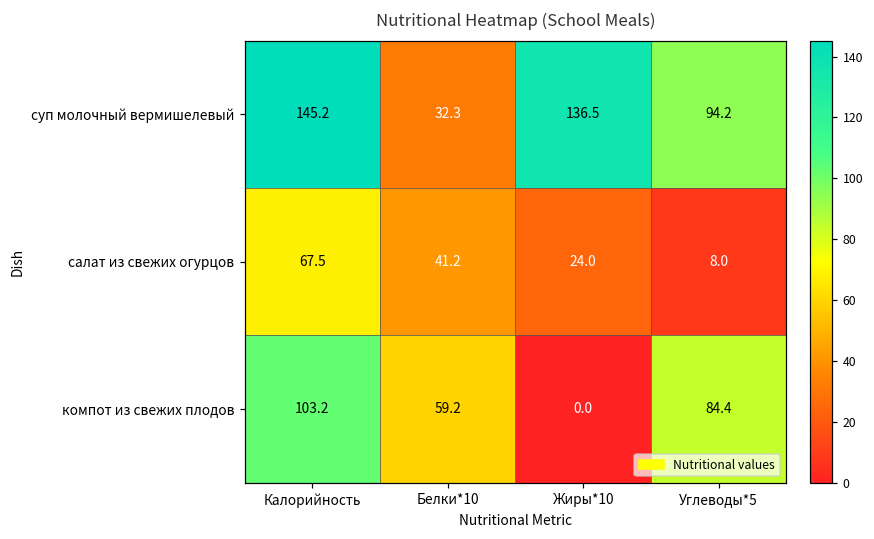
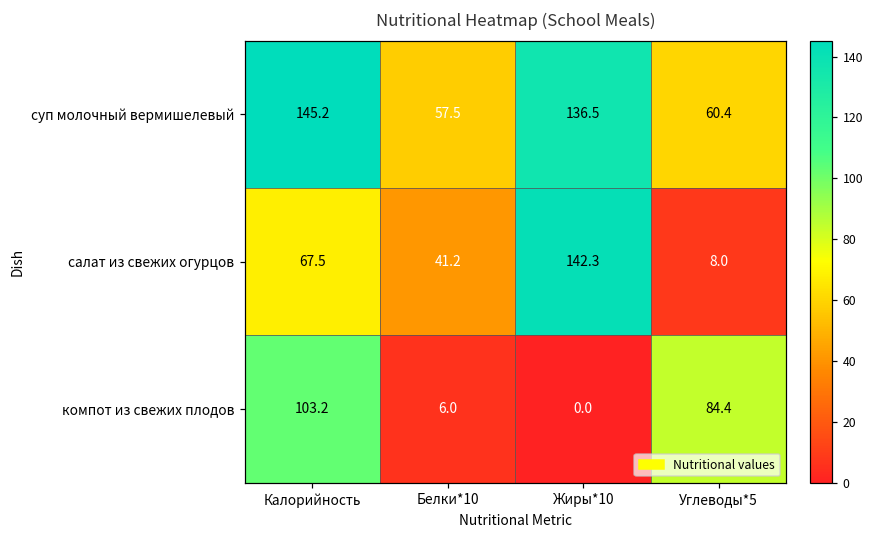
  {
    "суп молочный вермишелевый": {
      "Калорийность": 145.2,
-     "Белки*10": 32.3,
+     "Белки*10": 57.5,
      "Жиры*10": 136.5,
-     "Углеводы*5": 94.2
+     "Углеводы*5": 60.4
    },
    "салат из свежих огурцов": {
      "Калорийность": 67.5,
      "Белки*10": 41.2,
-     "Жиры*10": 24.0,
+     "Жиры*10": 142.3,
      "Углеводы*5": 8.0
    },
    "компот из свежих плодов": {
      "Калорийность": 103.2,
-     "Белки*10": 59.2,
+     "Белки*10": 6.0,
      "Жиры*10": 0.0,
      "Углеводы*5": 84.4
    }
  }
